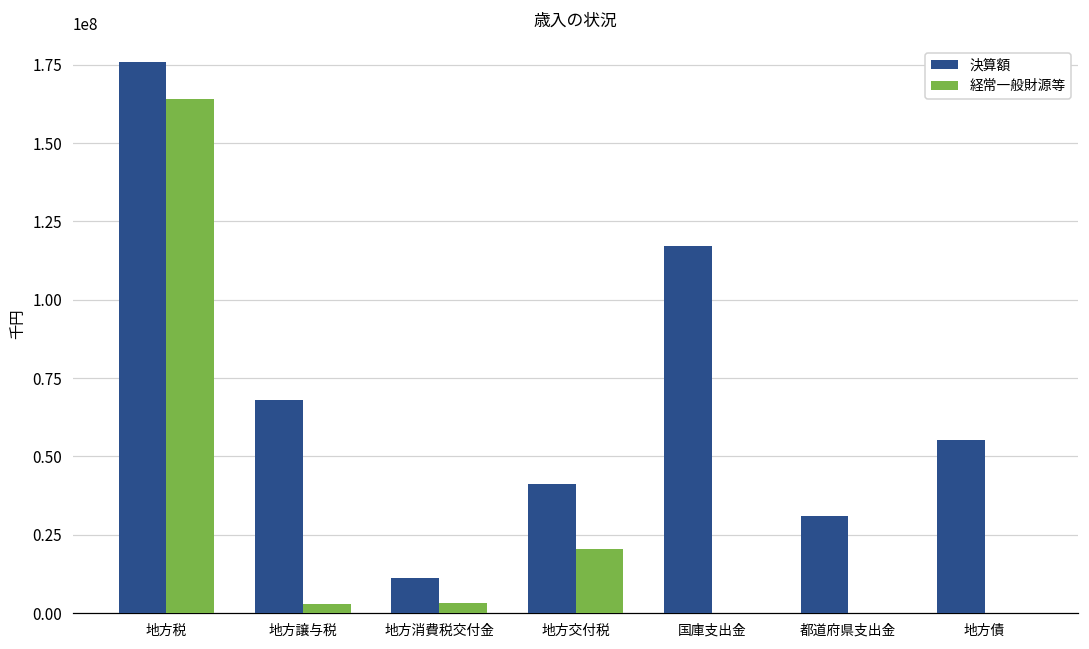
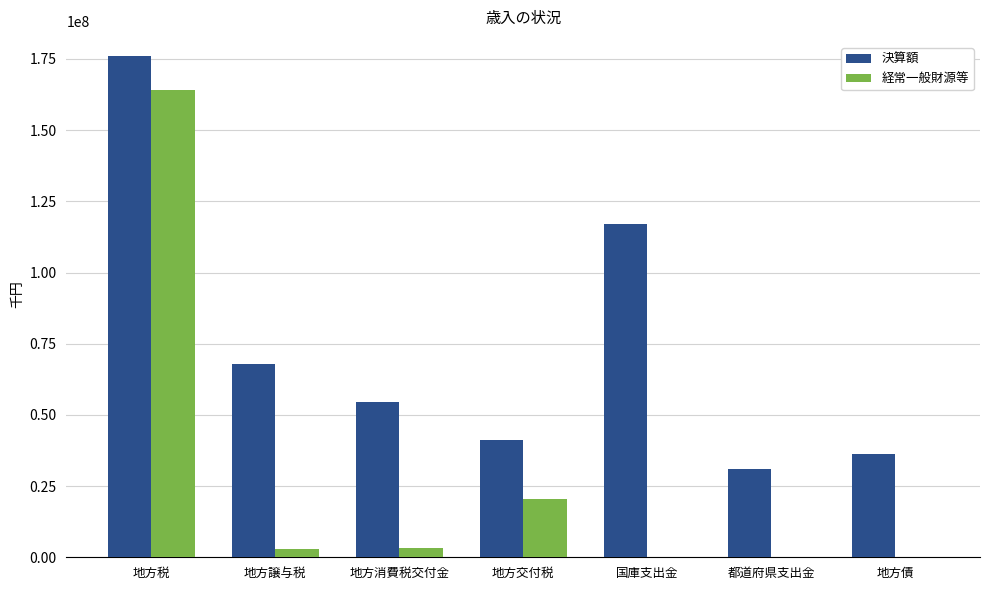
  {
    "決算額": {
      "地方税": 176000000,
      "地方譲与税": 68000000,
-     "地方消費税交付金": 11000000,
+     "地方消費税交付金": 55000000,
      "地方交付税": 41000000,
      "国庫支出金": 117000000,
      "都道府県支出金": 31000000,
-     "地方債": 55000000
+     "地方債": 36000000
    },
    "経常一般財源等": {
      "地方税": 164000000,
      "地方譲与税": 3000000,
      "地方消費税交付金": 3000000,
      "地方交付税": 20000000,
      "国庫支出金": 0,
      "都道府県支出金": 0,
      "地方債": 0
    }
  }
